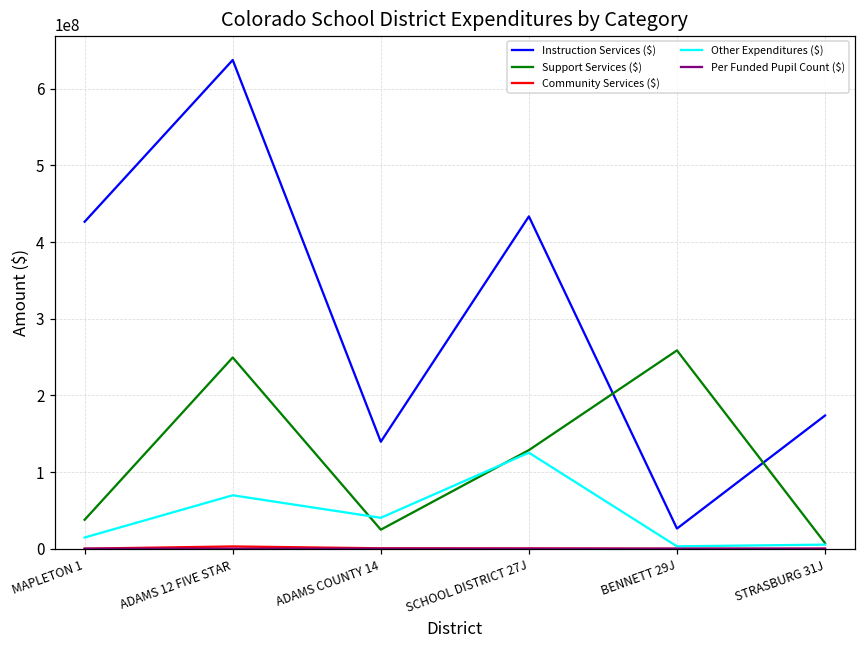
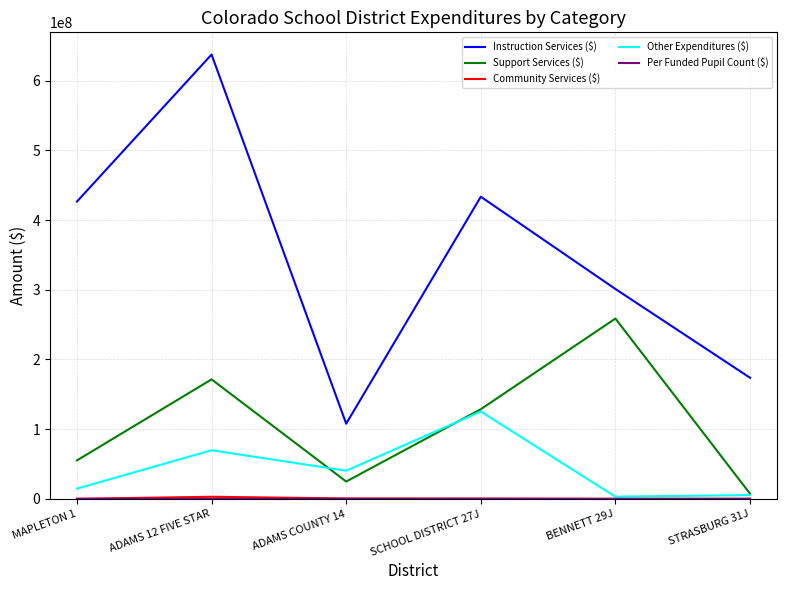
  {
    "Instruction Services ($)": {
      "MAPLETON 1": 430000000,
      "ADAMS 12 FIVE STAR": 640000000,
-     "ADAMS COUNTY 14": 140000000,
+     "ADAMS COUNTY 14": 110000000,
      "SCHOOL DISTRICT 27J": 430000000,
-     "BENNETT 29J": 30000000,
+     "BENNETT 29J": 300000000,
      "STRASBURG 31J": 170000000
    },
    "Support Services ($)": {
-     "MAPLETON 1": 40000000,
-     "ADAMS 12 FIVE STAR": 250000000,
+     "MAPLETON 1": 60000000,
+     "ADAMS 12 FIVE STAR": 170000000,
      "ADAMS COUNTY 14": 20000000,
      "BENNETT 29J": 260000000
    },
    "Other Expenditures ($)": {
      "MAPLETON 1": 10000000,
      "ADAMS 12 FIVE STAR": 70000000,
      "ADAMS COUNTY 14": 40000000
    }
  }
